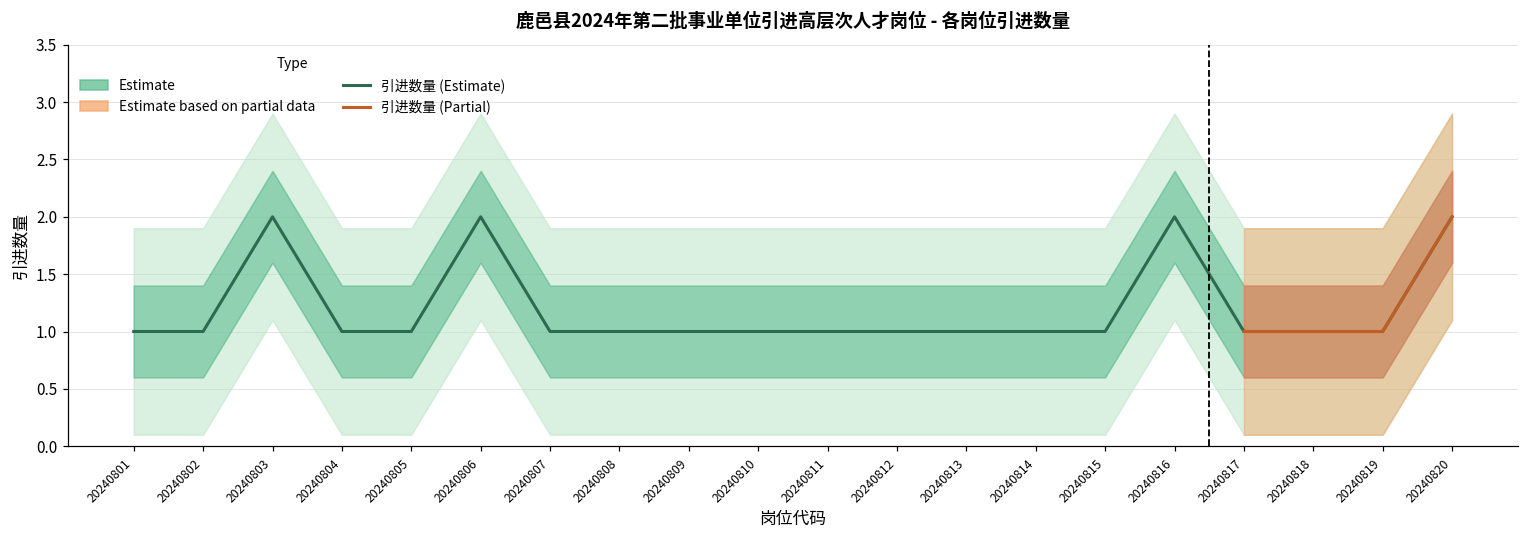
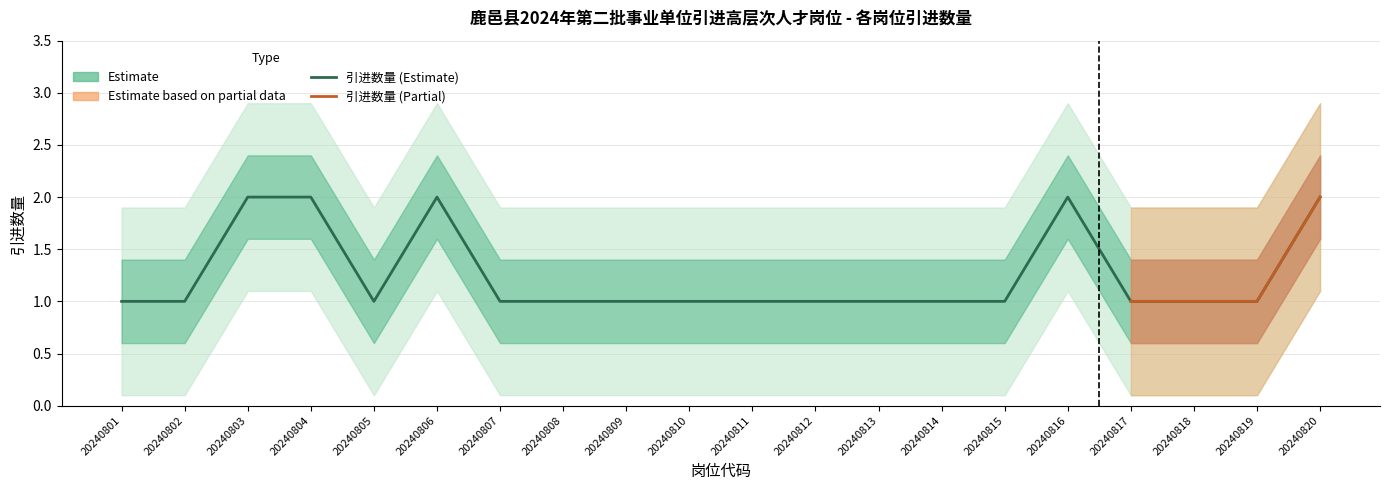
  {
    "引进数量 (Estimate)": {
      "20240801": 1,
      "20240802": 1,
      "20240803": 2,
-     "20240804": 1,
+     "20240804": 2,
      "20240805": 1,
      "20240806": 2,
      "20240807": 1,
      "20240808": 1,
      "20240809": 1,
      "20240810": 1,
      "20240811": 1,
      "20240812": 1,
      "20240813": 1,
      "20240814": 1,
      "20240815": 1,
      "20240816": 2
    }
  }
